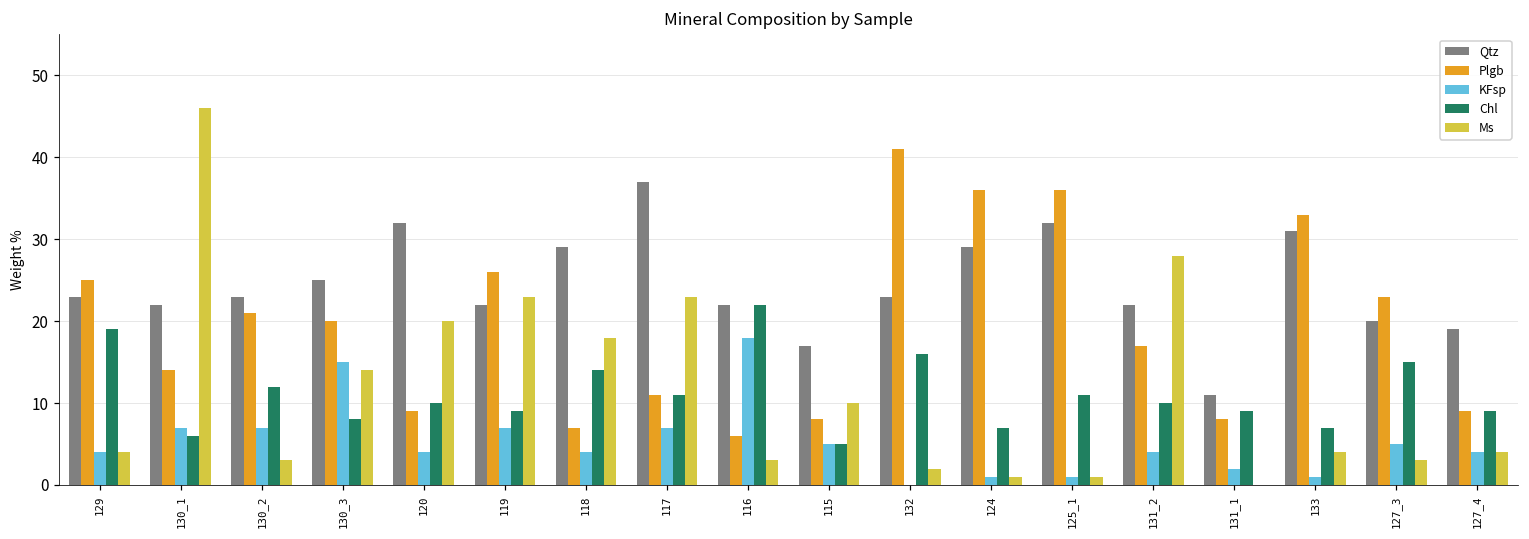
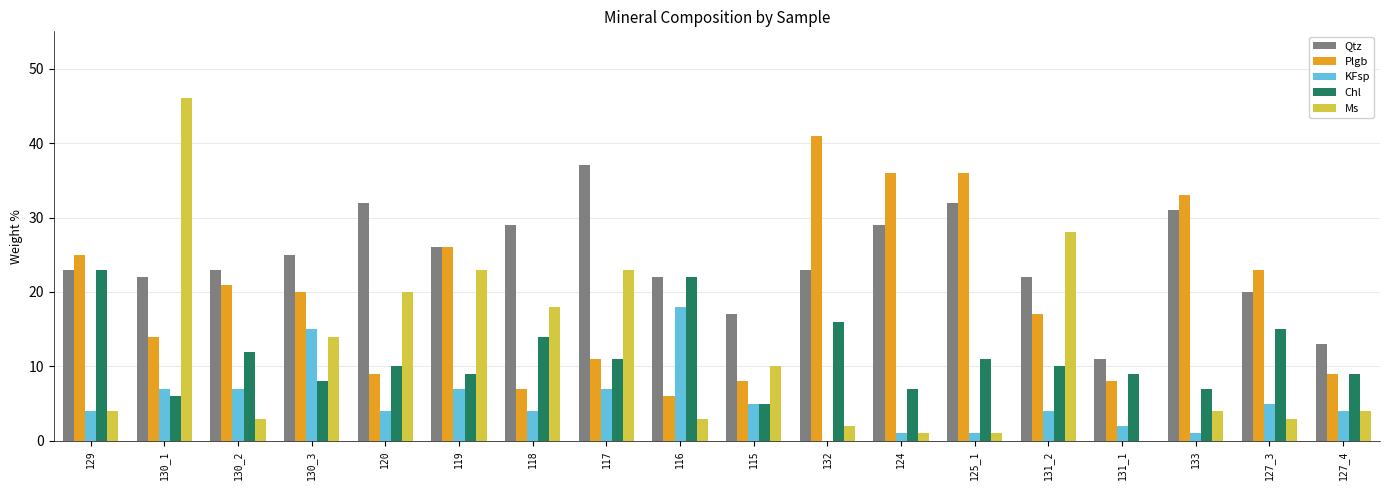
  {
    "Qtz": {
      "129": 23,
      "130_1": 22,
      "130_2": 23,
      "130_3": 25,
      "120": 32,
-     "119": 22,
+     "119": 26,
      "118": 29,
      "117": 37,
      "116": 22,
      "115": 17,
      "132": 23,
      "124": 29,
      "125_1": 32,
      "131_2": 22,
      "131_1": 11,
      "133": 31,
      "127_3": 20,
-     "127_4": 19
+     "127_4": 13
    },
    "KFsp": {
      "129": 4,
      "130_1": 7,
      "130_2": 7,
      "130_3": 15,
      "120": 4,
      "119": 7,
      "118": 4,
      "117": 7,
      "116": 18,
      "115": 5,
      "132": 0,
      "124": 1,
      "125_1": 1,
      "131_2": 4,
      "131_1": 2,
      "133": 1,
      "127_3": 5,
      "127_4": 4
    },
    "Chl": {
-     "129": 19,
+     "129": 23,
      "130_1": 6,
      "130_2": 12,
      "130_3": 8,
      "120": 10,
      "119": 9,
      "118": 14,
      "117": 11,
      "116": 22,
      "115": 5,
      "132": 16,
      "124": 7,
      "125_1": 11,
      "131_2": 10,
      "131_1": 9,
      "133": 7,
      "127_3": 15,
      "127_4": 9
    }
  }
